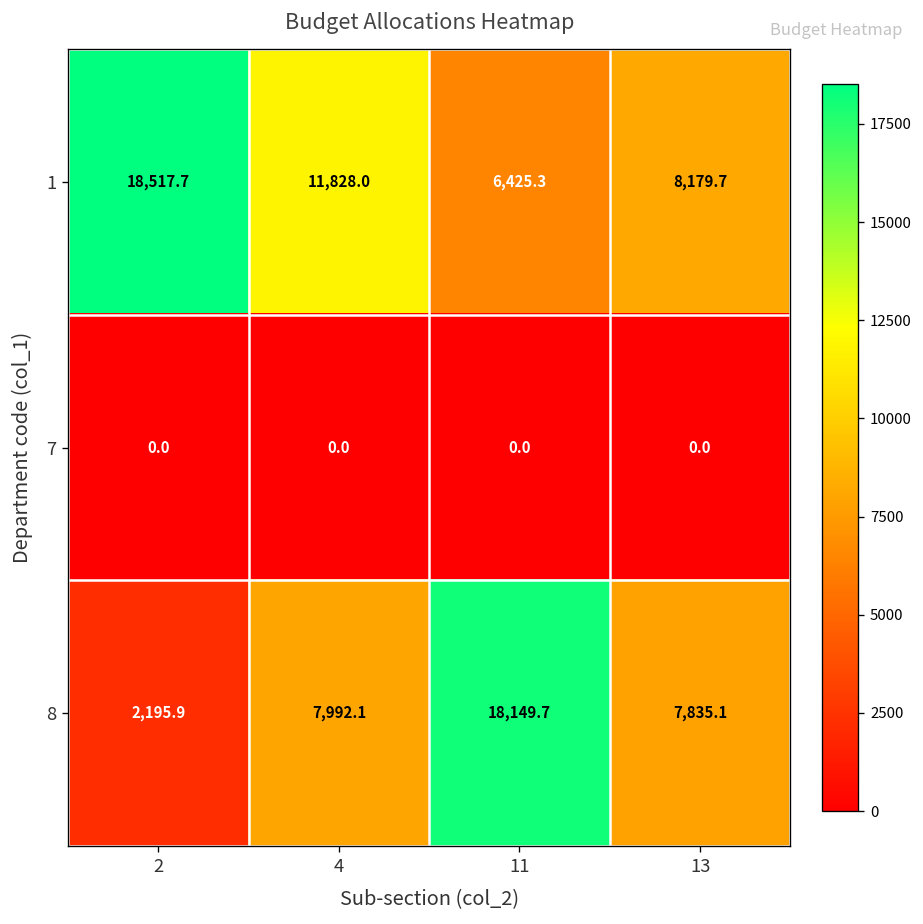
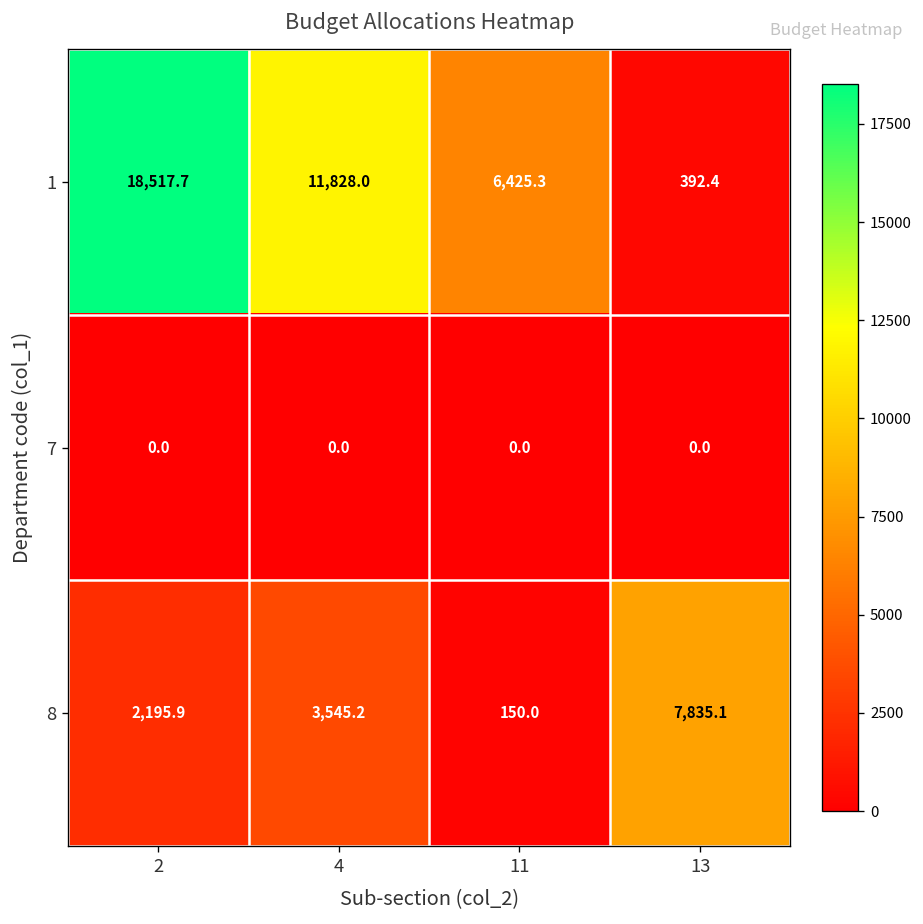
  {
    "1": {
      "2": "18,517.7",
      "4": "11,828.0",
      "11": "6,425.3",
-     "13": "8,179.7"
+     "13": "392.4"
    },
    "7": {
      "2": "0.0",
      "4": "0.0",
      "11": "0.0",
      "13": "0.0"
    },
    "8": {
      "2": "2,195.9",
-     "4": "7,992.1",
-     "11": "18,149.7",
+     "4": "3,545.2",
+     "11": "150.0",
      "13": "7,835.1"
    }
  }
